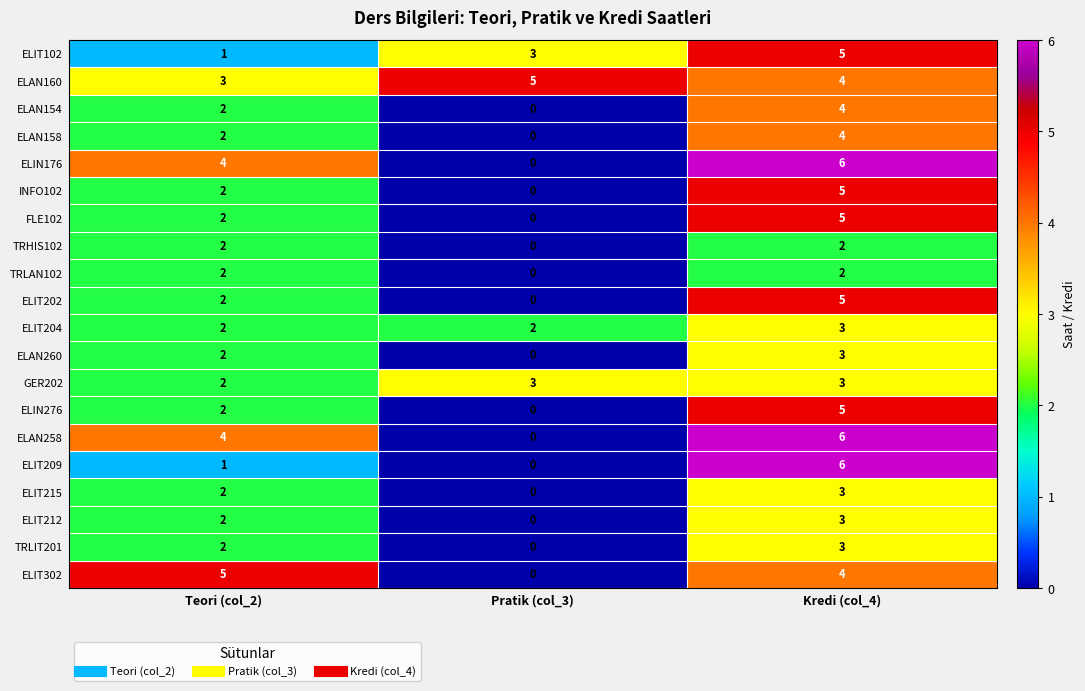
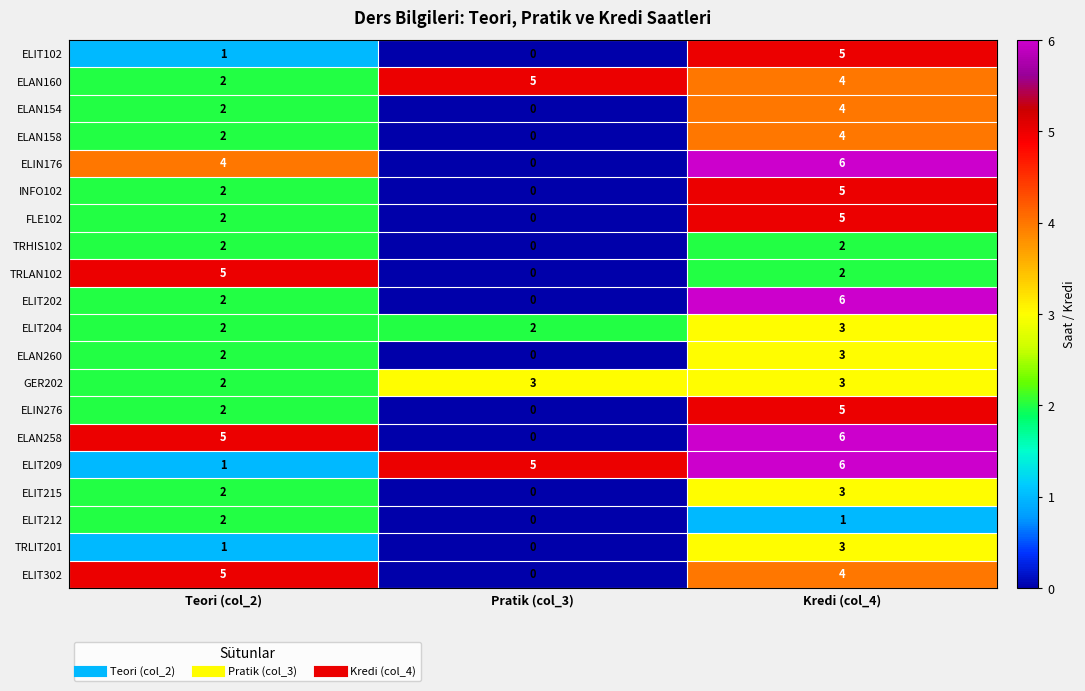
  {
    "ELIT102": {
      "Teori (col_2)": 1,
-     "Pratik (col_3)": 3,
+     "Pratik (col_3)": 0,
      "Kredi (col_4)": 5
    },
    "ELAN160": {
-     "Teori (col_2)": 3,
+     "Teori (col_2)": 2,
      "Pratik (col_3)": 5,
      "Kredi (col_4)": 4
    },
    "ELAN154": {
      "Teori (col_2)": 2,
      "Pratik (col_3)": 0,
      "Kredi (col_4)": 4
    },
    "ELAN158": {
      "Teori (col_2)": 2,
      "Pratik (col_3)": 0,
      "Kredi (col_4)": 4
    },
    "ELIN176": {
      "Teori (col_2)": 4,
      "Pratik (col_3)": 0,
      "Kredi (col_4)": 6
    },
    "INFO102": {
      "Teori (col_2)": 2,
      "Pratik (col_3)": 0,
      "Kredi (col_4)": 5
    },
    "FLE102": {
      "Teori (col_2)": 2,
      "Pratik (col_3)": 0,
      "Kredi (col_4)": 5
    },
    "TRHIS102": {
      "Teori (col_2)": 2,
      "Pratik (col_3)": 0,
      "Kredi (col_4)": 2
    },
    "TRLAN102": {
-     "Teori (col_2)": 2,
+     "Teori (col_2)": 5,
      "Pratik (col_3)": 0,
      "Kredi (col_4)": 2
    },
    "ELIT202": {
      "Teori (col_2)": 2,
      "Pratik (col_3)": 0,
-     "Kredi (col_4)": 5
+     "Kredi (col_4)": 6
    },
    "ELIT204": {
      "Teori (col_2)": 2,
      "Pratik (col_3)": 2,
      "Kredi (col_4)": 3
    },
    "ELAN260": {
      "Teori (col_2)": 2,
      "Pratik (col_3)": 0,
      "Kredi (col_4)": 3
    },
    "GER202": {
      "Teori (col_2)": 2,
      "Pratik (col_3)": 3,
      "Kredi (col_4)": 3
    },
    "ELIN276": {
      "Teori (col_2)": 2,
      "Pratik (col_3)": 0,
      "Kredi (col_4)": 5
    },
    "ELAN258": {
-     "Teori (col_2)": 4,
+     "Teori (col_2)": 5,
      "Pratik (col_3)": 0,
      "Kredi (col_4)": 6
    },
    "ELIT209": {
      "Teori (col_2)": 1,
-     "Pratik (col_3)": 0,
+     "Pratik (col_3)": 5,
      "Kredi (col_4)": 6
    },
    "ELIT215": {
      "Teori (col_2)": 2,
      "Pratik (col_3)": 0,
      "Kredi (col_4)": 3
    },
    "ELIT212": {
      "Teori (col_2)": 2,
      "Pratik (col_3)": 0,
-     "Kredi (col_4)": 3
+     "Kredi (col_4)": 1
    },
    "TRLIT201": {
-     "Teori (col_2)": 2,
+     "Teori (col_2)": 1,
      "Pratik (col_3)": 0,
      "Kredi (col_4)": 3
    },
    "ELIT302": {
      "Teori (col_2)": 5,
      "Pratik (col_3)": 0,
      "Kredi (col_4)": 4
    }
  }
